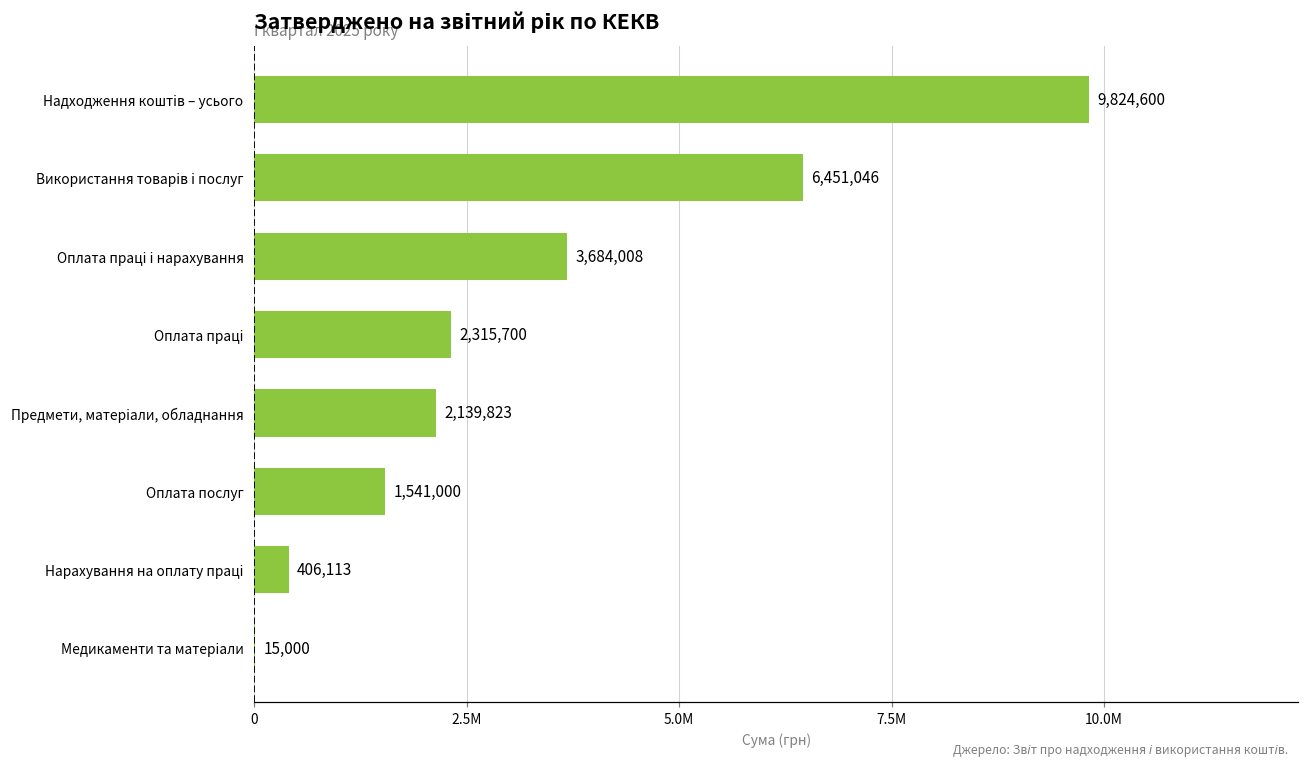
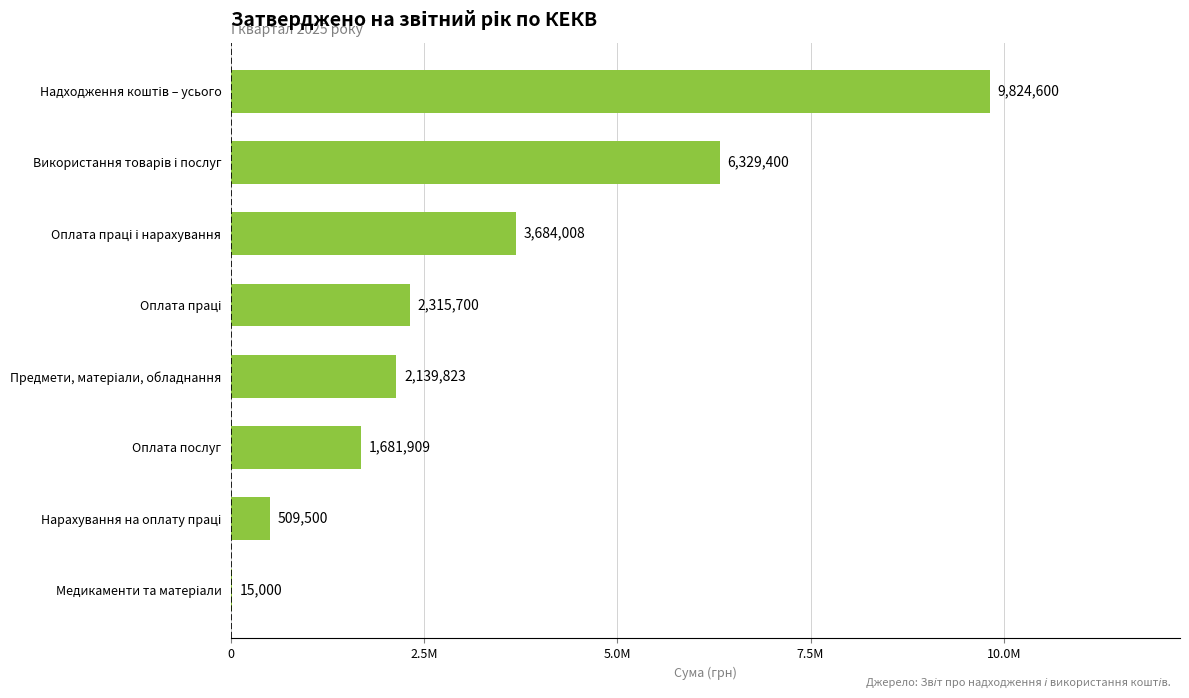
  {
    "Надходження коштів – усього": "9,824,600",
-   "Використання товарів і послуг": "6,451,046",
+   "Використання товарів і послуг": "6,329,400",
    "Оплата праці і нарахування": "3,684,008",
    "Оплата праці": "2,315,700",
    "Предмети, матеріали, обладнання": "2,139,823",
-   "Оплата послуг": "1,541,000",
-   "Нарахування на оплату праці": "406,113",
+   "Оплата послуг": "1,681,909",
+   "Нарахування на оплату праці": "509,500",
    "Медикаменти та матеріали": "15,000"
  }
